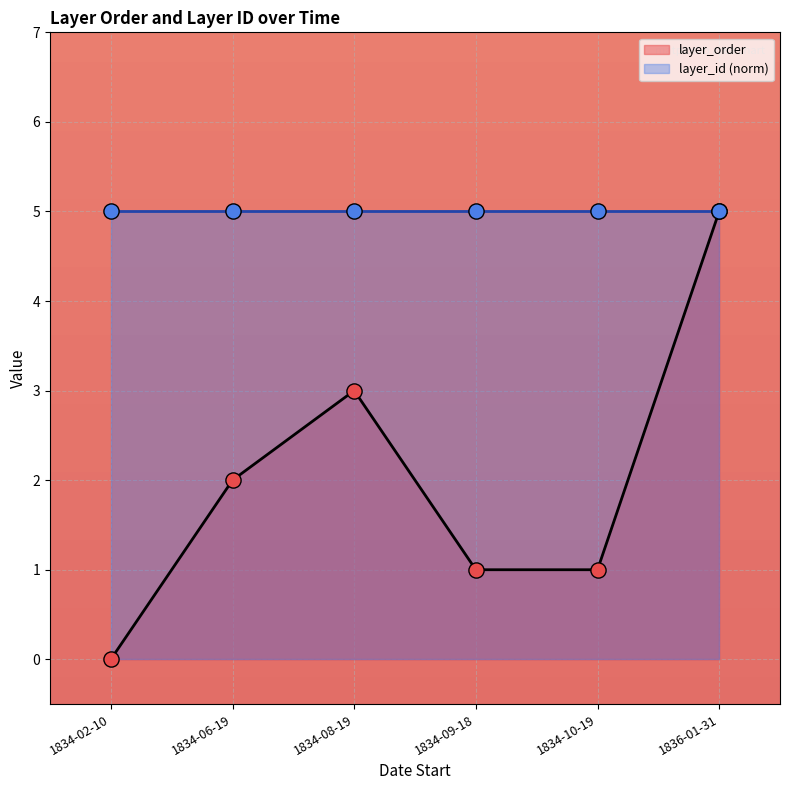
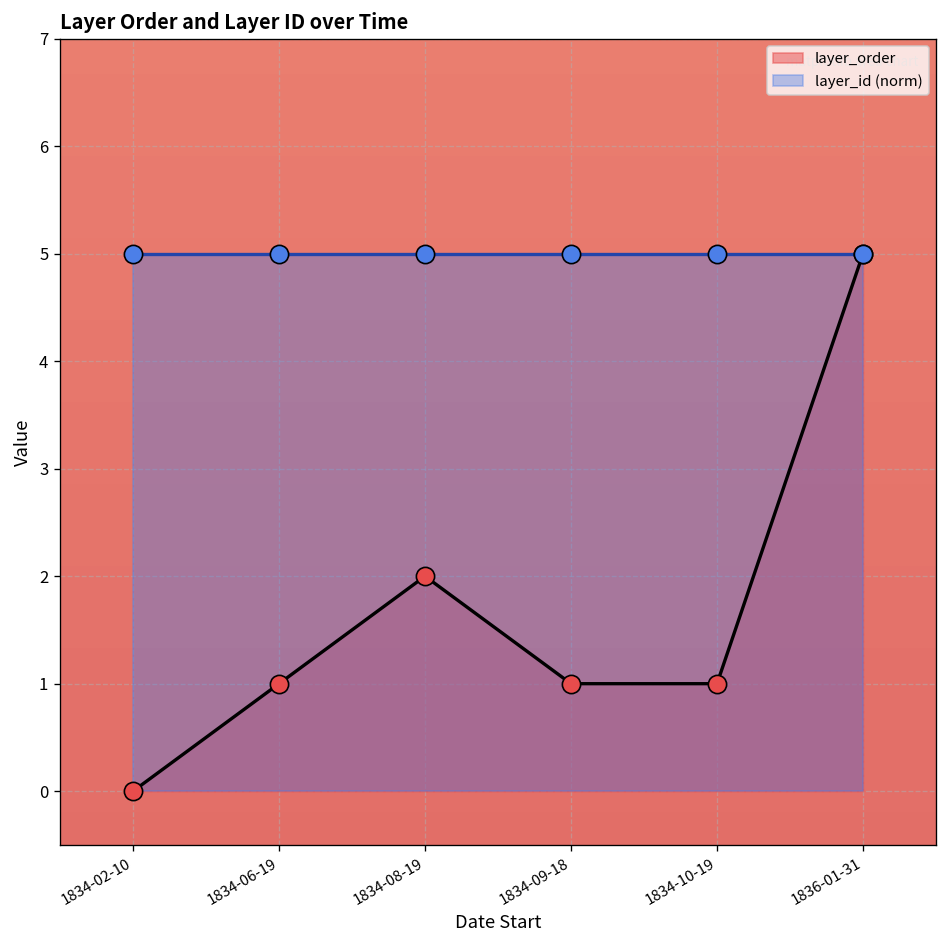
  {
    "layer_order": {
      "1834-02-10": 0,
-     "1834-06-19": 2,
-     "1834-08-19": 3,
+     "1834-06-19": 1,
+     "1834-08-19": 2,
      "1834-09-18": 1,
      "1834-10-19": 1
    },
    "layer_id (norm)": {
      "1834-02-10": 5,
      "1834-06-19": 5,
      "1834-08-19": 5,
      "1834-09-18": 5,
      "1834-10-19": 5
    }
  }
